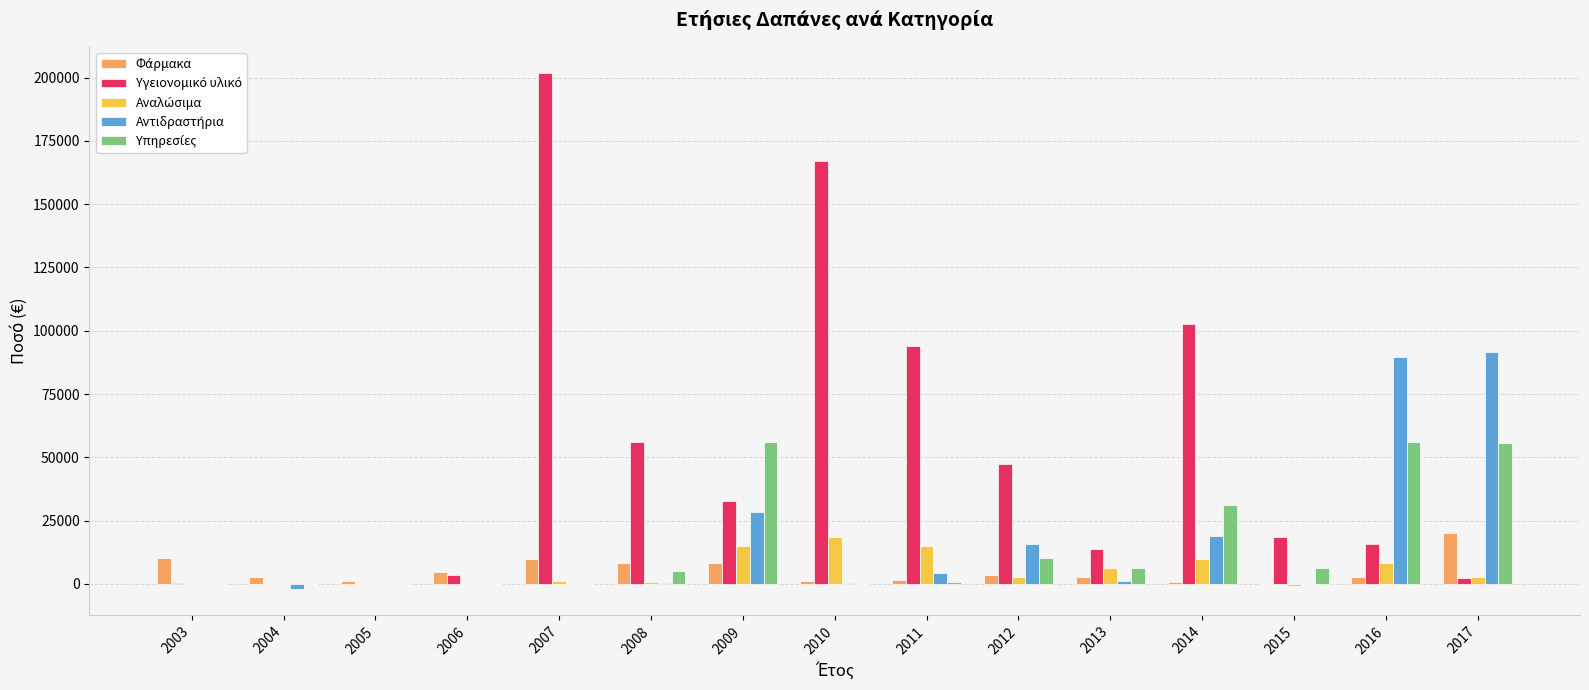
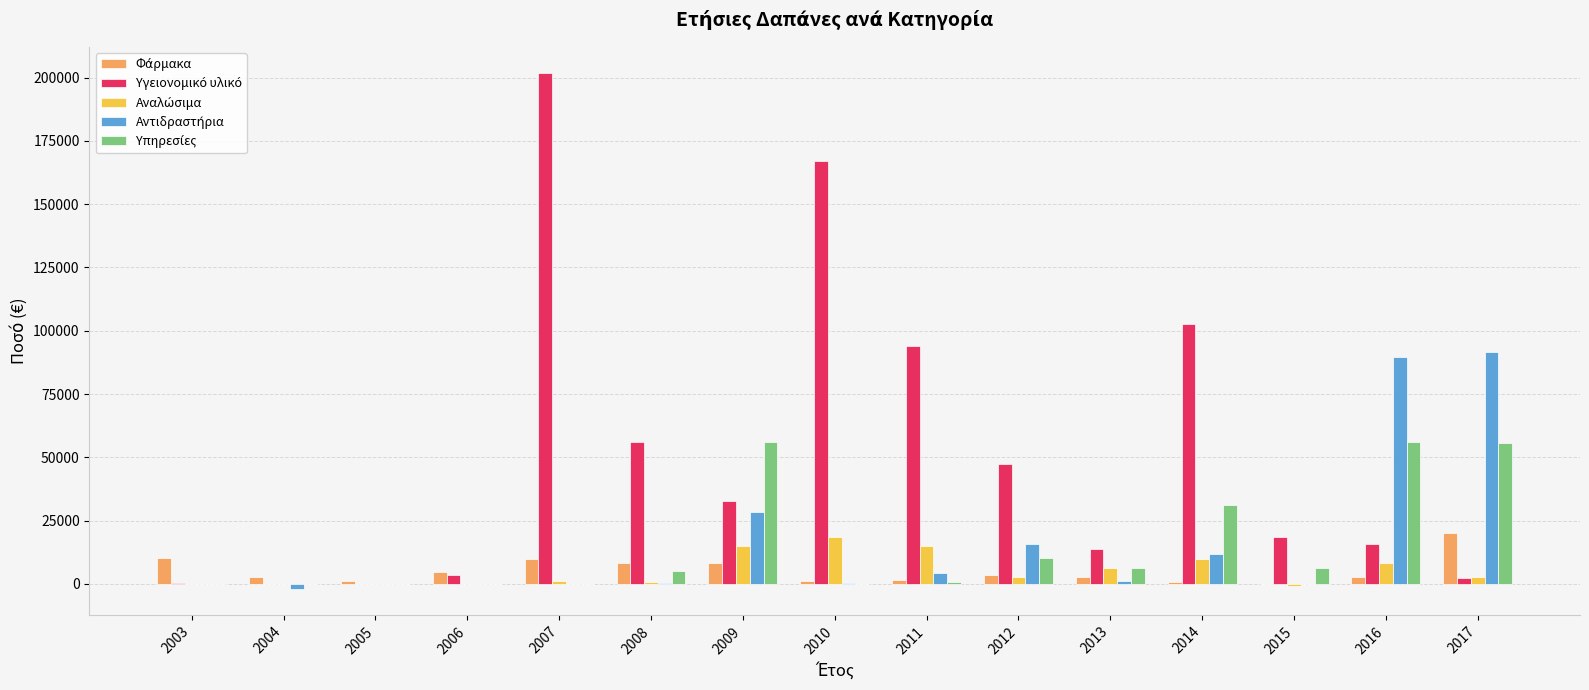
  {
    "Υγειονομικό υλικό": {
      "2004": 0,
      "2005": 0,
      "2006": 3000,
      "2007": 202000,
      "2008": 56000,
      "2009": 33000,
      "2010": 167000,
      "2011": 94000,
      "2012": 47000,
      "2013": 14000,
      "2014": 103000,
      "2015": 18000,
      "2016": 16000,
      "2017": 3000
    },
    "Αντιδραστήρια": {
      "2003": 0,
      "2004": -2000,
      "2005": 0,
      "2006": 0,
      "2009": 29000,
      "2011": 4000,
      "2012": 16000,
      "2013": 1000,
-     "2014": 19000,
+     "2014": 12000,
      "2015": 0,
      "2016": 90000,
      "2017": 92000
    },
    "Υπηρεσίες": {
      "2003": 0,
      "2004": 0,
      "2005": 0,
      "2006": 0,
      "2007": 0,
      "2008": 5000,
      "2009": 56000,
      "2010": 0,
      "2012": 10000,
      "2013": 7000,
      "2014": 31000,
      "2015": 6000,
      "2016": 56000,
      "2017": 56000
    }
  }
